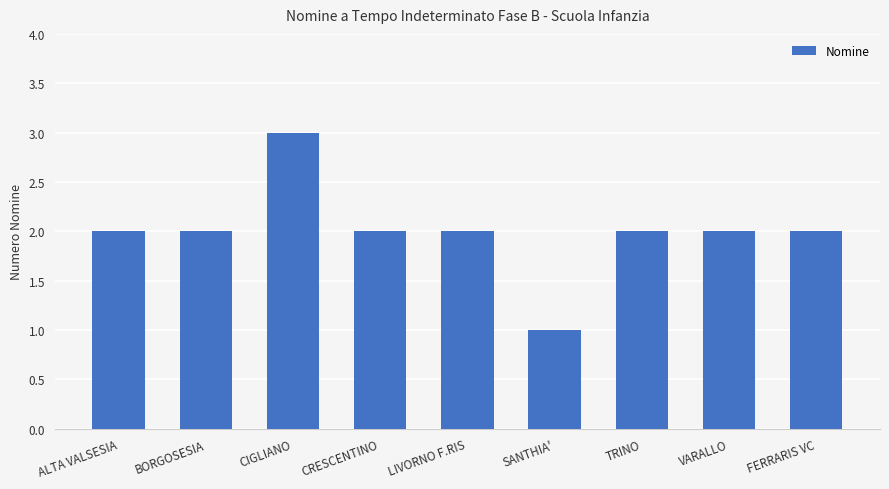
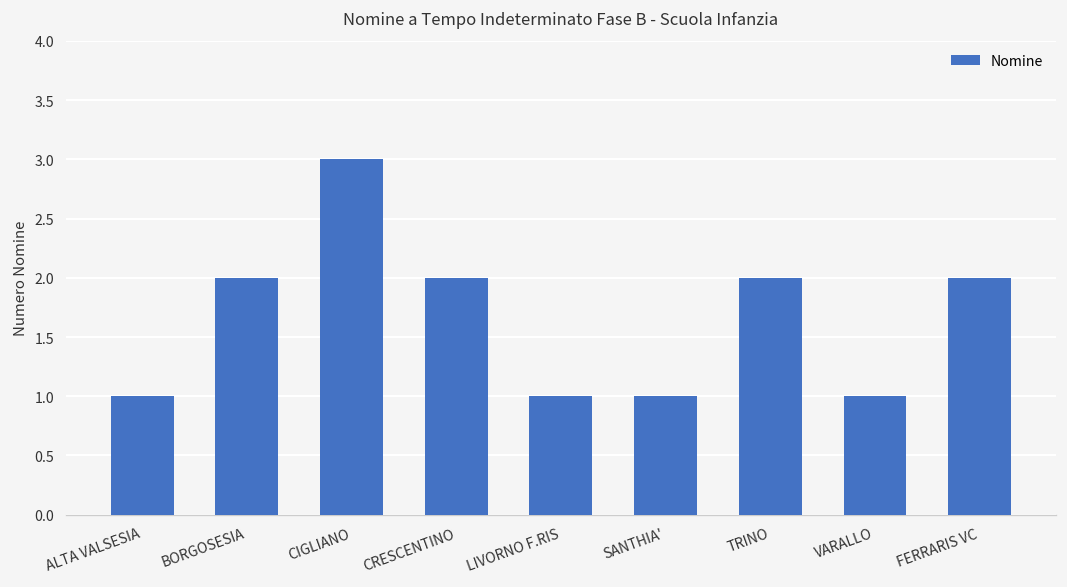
  {
-   "ALTA VALSESIA": 2,
+   "ALTA VALSESIA": 1,
    "BORGOSESIA": 2,
    "CIGLIANO": 3,
    "CRESCENTINO": 2,
-   "LIVORNO F.RIS": 2,
+   "LIVORNO F.RIS": 1,
    "SANTHIA'": 1,
    "TRINO": 2,
-   "VARALLO": 2,
+   "VARALLO": 1,
    "FERRARIS VC": 2
  }
